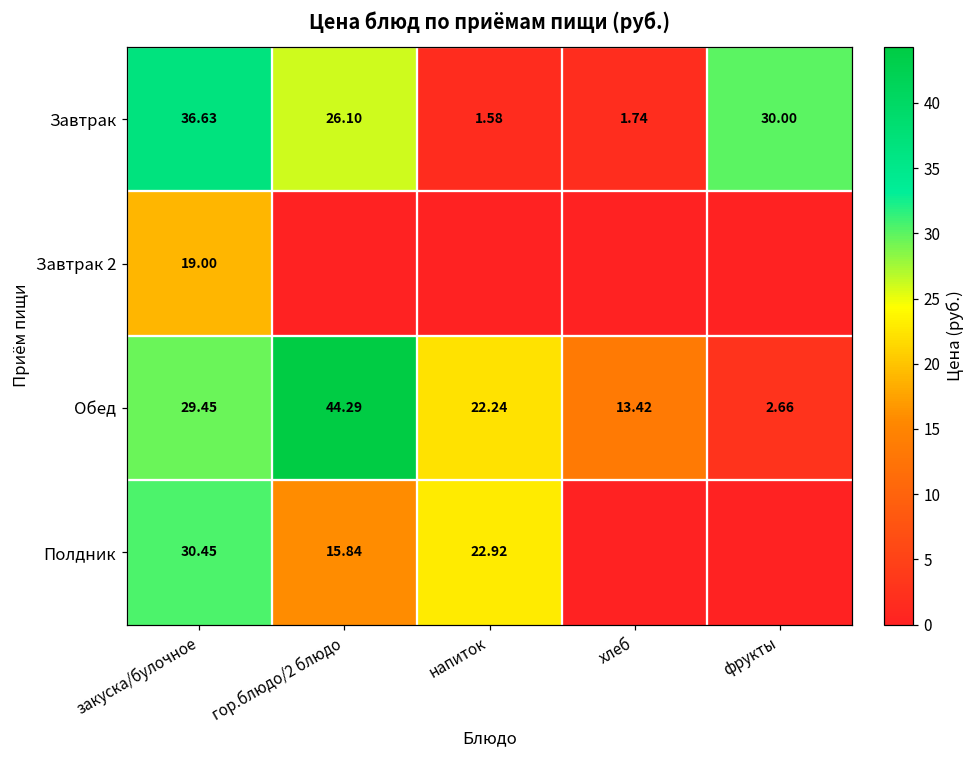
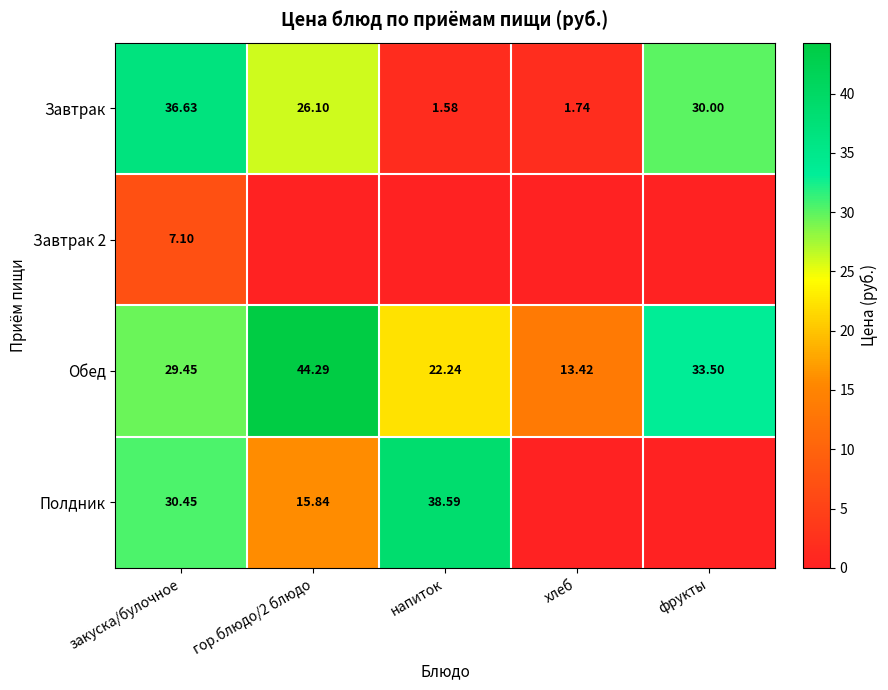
  {
    "Завтрак": {
      "закуска/булочное": 36.63,
      "гор.блюдо/2 блюдо": 26.10,
      "напиток": 1.58,
      "хлеб": 1.74,
      "фрукты": 30.00
    },
    "Завтрак 2": {
-     "закуска/булочное": 19.00
+     "закуска/булочное": 7.10
    },
    "Обед": {
      "закуска/булочное": 29.45,
      "гор.блюдо/2 блюдо": 44.29,
      "напиток": 22.24,
      "хлеб": 13.42,
-     "фрукты": 2.66
+     "фрукты": 33.50
    },
    "Полдник": {
      "закуска/булочное": 30.45,
      "гор.блюдо/2 блюдо": 15.84,
-     "напиток": 22.92
+     "напиток": 38.59
    }
  }
